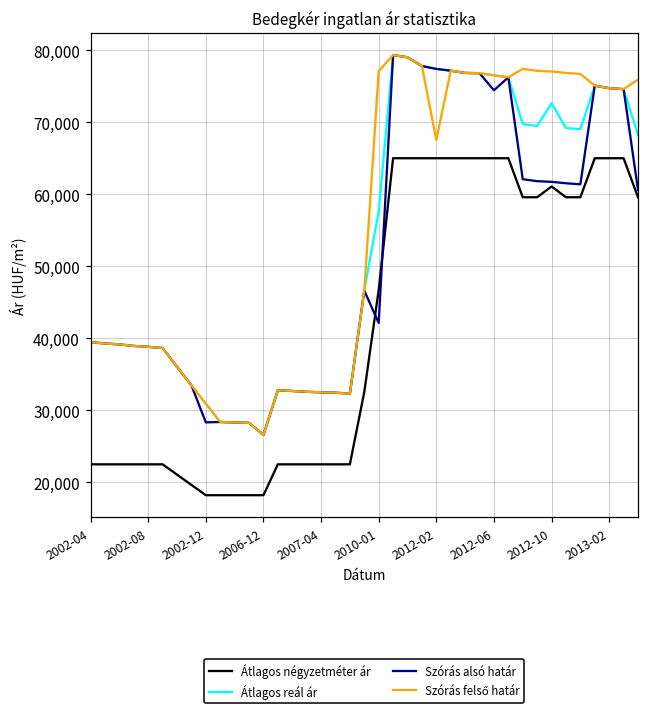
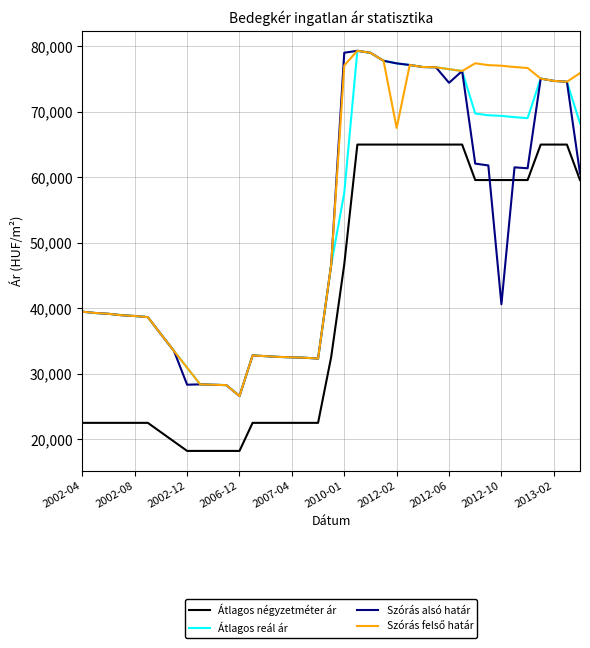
  {
    "Átlagos négyzetméter ár": {
      "2002-04": "23,000",
      "2002-08": "23,000",
      "2002-12": "18,000",
      "2006-12": "18,000",
      "2007-04": "23,000",
      "2010-01": "47,000",
      "2012-02": "65,000",
      "2012-06": "65,000",
-     "2012-10": "61,000",
+     "2012-10": "60,000",
      "2013-02": "65,000"
    },
    "Átlagos reál ár": {
      "2010-01": "58,000",
-     "2012-10": "73,000"
+     "2012-10": "69,000"
    },
    "Szórás alsó határ": {
      "2002-12": "28,000",
-     "2010-01": "42,000",
+     "2010-01": "79,000",
      "2012-06": "74,000",
-     "2012-10": "62,000"
+     "2012-10": "41,000"
    },
    "Szórás felső határ": {
      "2010-01": "77,000",
      "2012-02": "68,000",
      "2012-10": "77,000"
    }
  }
